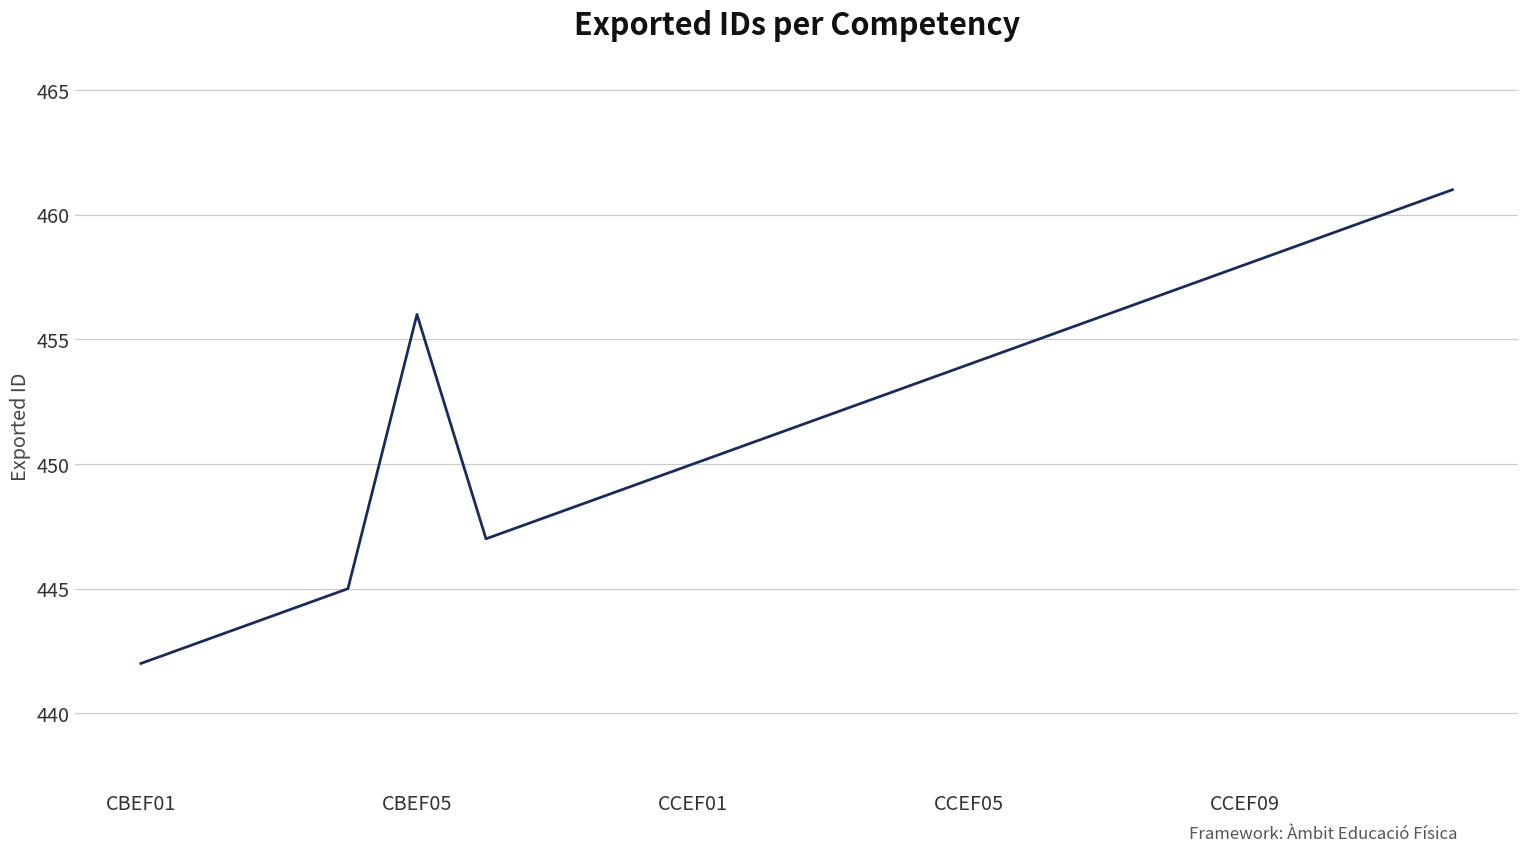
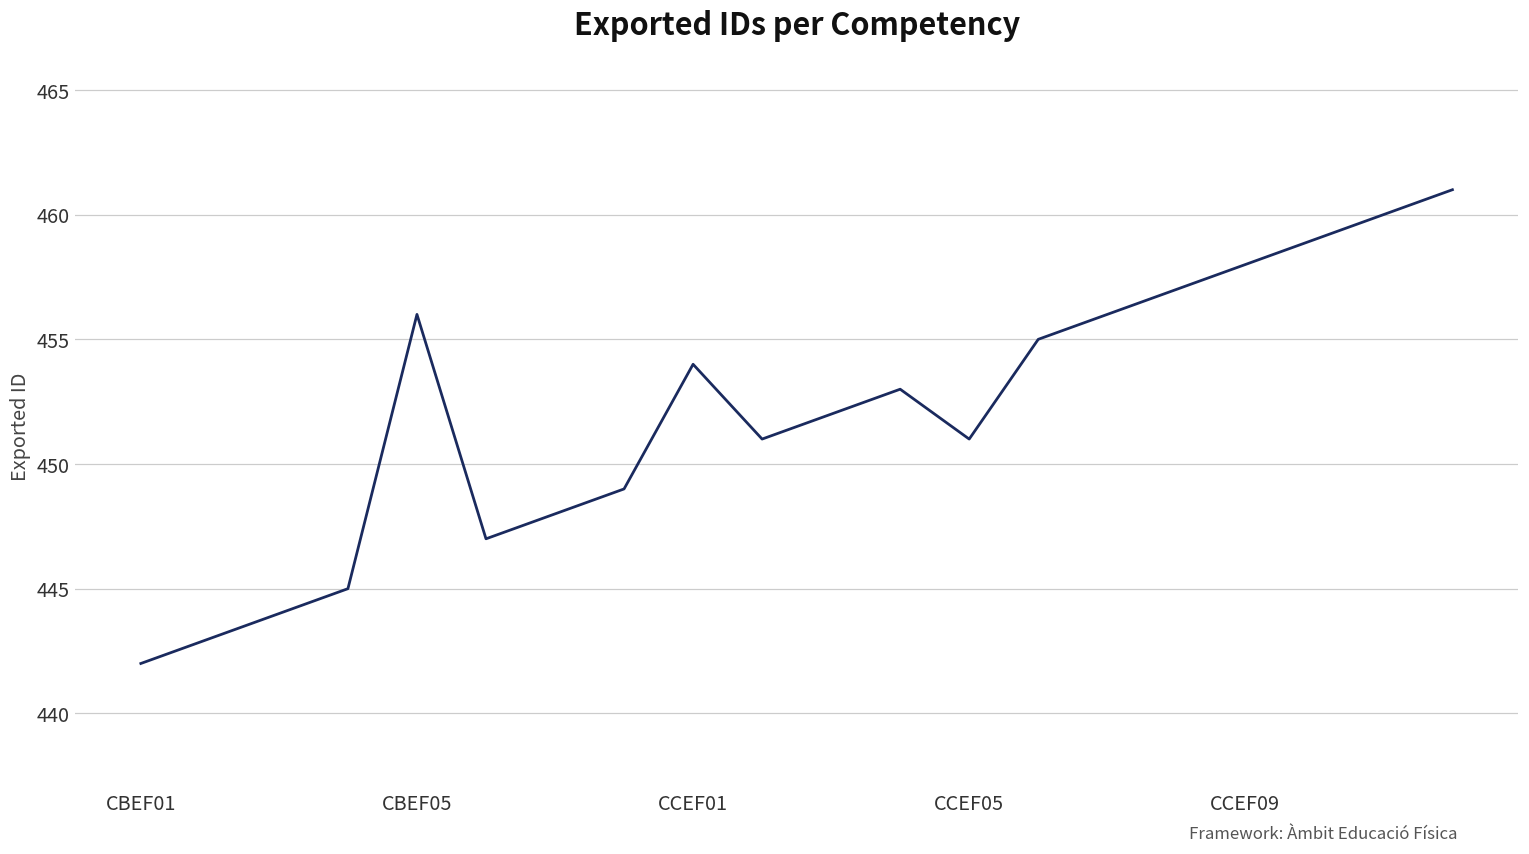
  {
    "CBEF01": 442,
    "CBEF05": 456,
-   "CCEF01": 450,
-   "CCEF05": 454,
+   "CCEF01": 454,
+   "CCEF05": 451,
    "CCEF09": 458
  }
